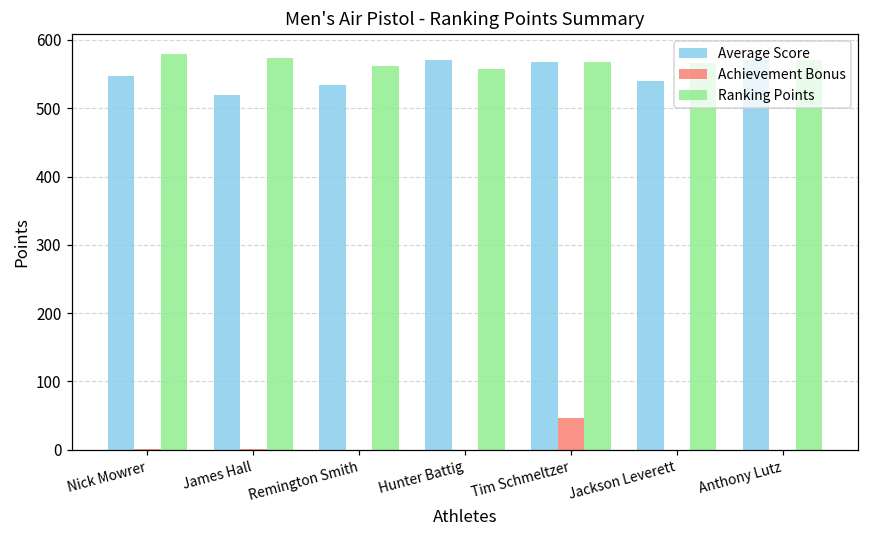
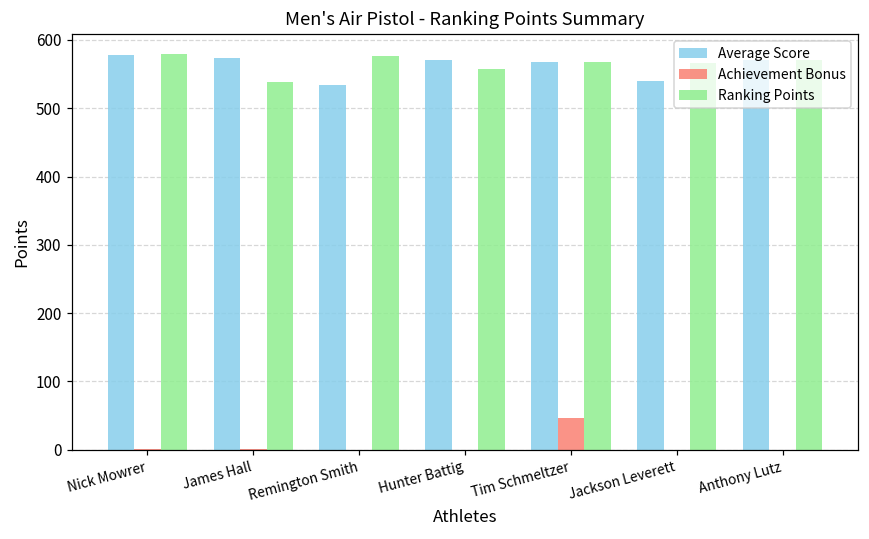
  {
    "Average Score": {
-     "Nick Mowrer": 550,
-     "James Hall": 520,
+     "Nick Mowrer": 580,
+     "James Hall": 570,
      "Remington Smith": 530,
      "Hunter Battig": 570,
      "Tim Schmeltzer": 570,
      "Jackson Leverett": 540
    },
    "Achievement Bonus": {
      "Remington Smith": 0,
      "Hunter Battig": 0,
      "Tim Schmeltzer": 50,
      "Jackson Leverett": 0,
      "Anthony Lutz": 0
    },
    "Ranking Points": {
      "Nick Mowrer": 580,
-     "James Hall": 570,
-     "Remington Smith": 560,
+     "James Hall": 540,
+     "Remington Smith": 580,
      "Hunter Battig": 560,
      "Tim Schmeltzer": 570
    }
  }
